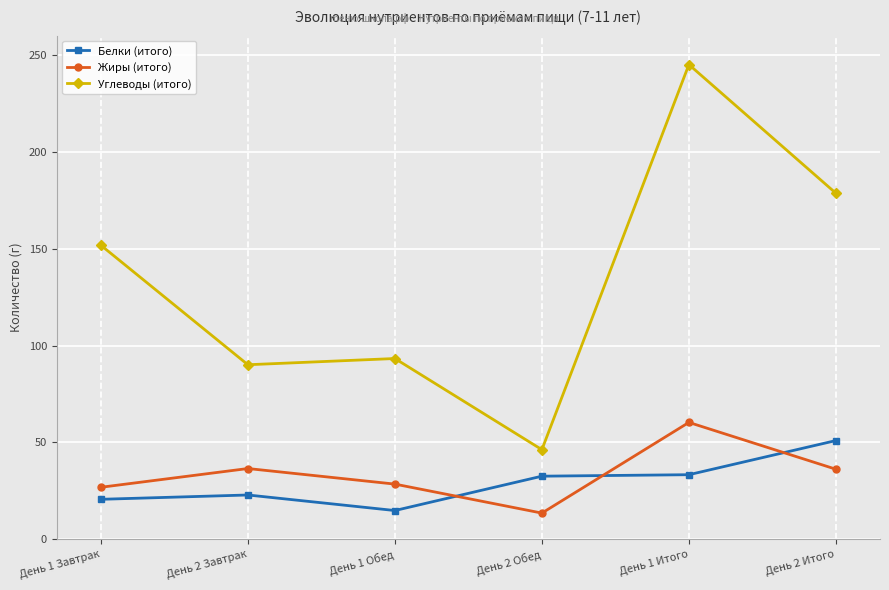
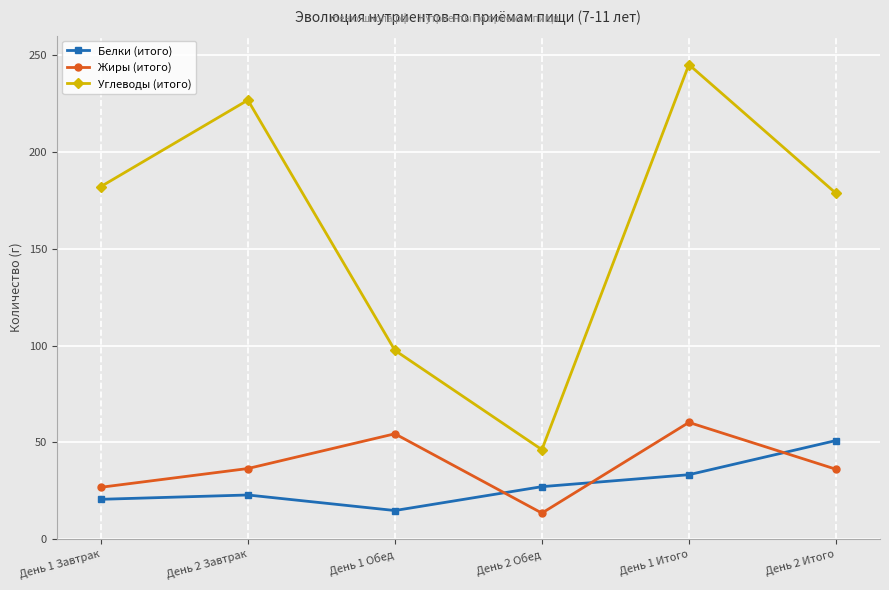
  {
    "Белки (итого)": {
      "День 1 Завтрак": 21,
      "День 2 Завтрак": 23,
      "День 1 Обед": 15,
-     "День 2 Обед": 33,
+     "День 2 Обед": 27,
      "День 1 Итого": 33,
      "День 2 Итого": 51
    },
    "Жиры (итого)": {
      "День 1 Завтрак": 27,
      "День 2 Завтрак": 36,
-     "День 1 Обед": 28,
+     "День 1 Обед": 54,
      "День 2 Обед": 13,
      "День 1 Итого": 60,
      "День 2 Итого": 36
    },
    "Углеводы (итого)": {
-     "День 1 Завтрак": 152,
-     "День 2 Завтрак": 90,
-     "День 1 Обед": 93,
+     "День 1 Завтрак": 182,
+     "День 2 Завтрак": 227,
+     "День 1 Обед": 98,
      "День 2 Обед": 46,
      "День 1 Итого": 245,
      "День 2 Итого": 179
    }
  }
